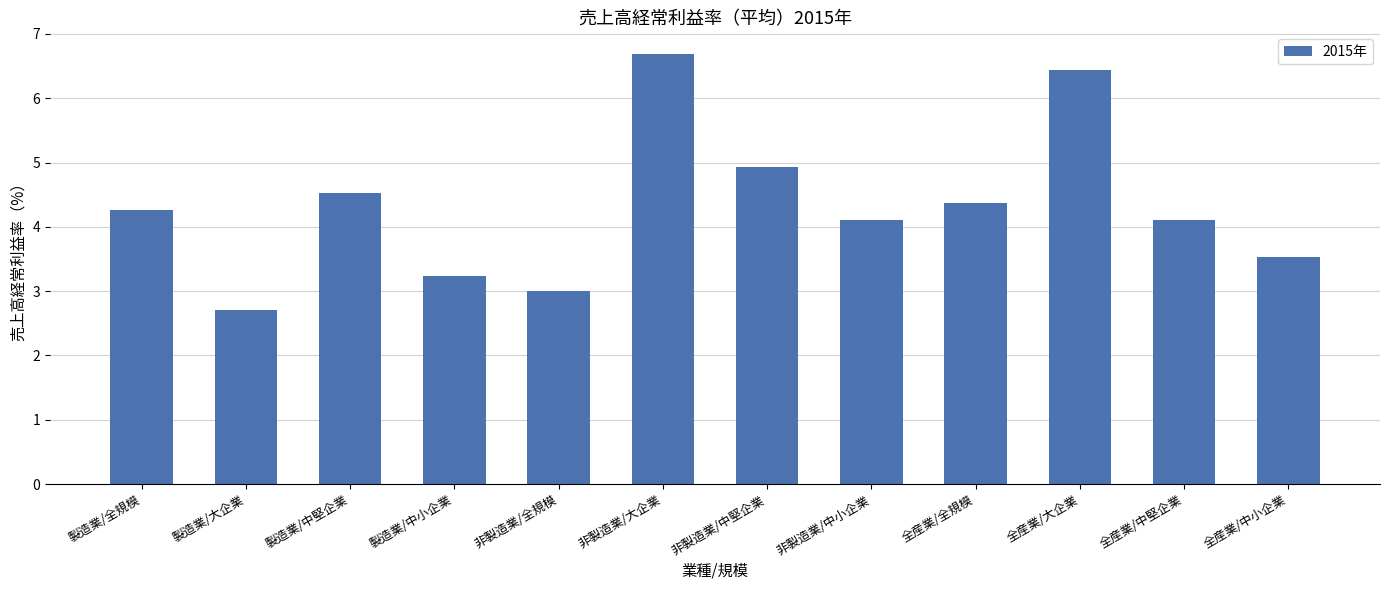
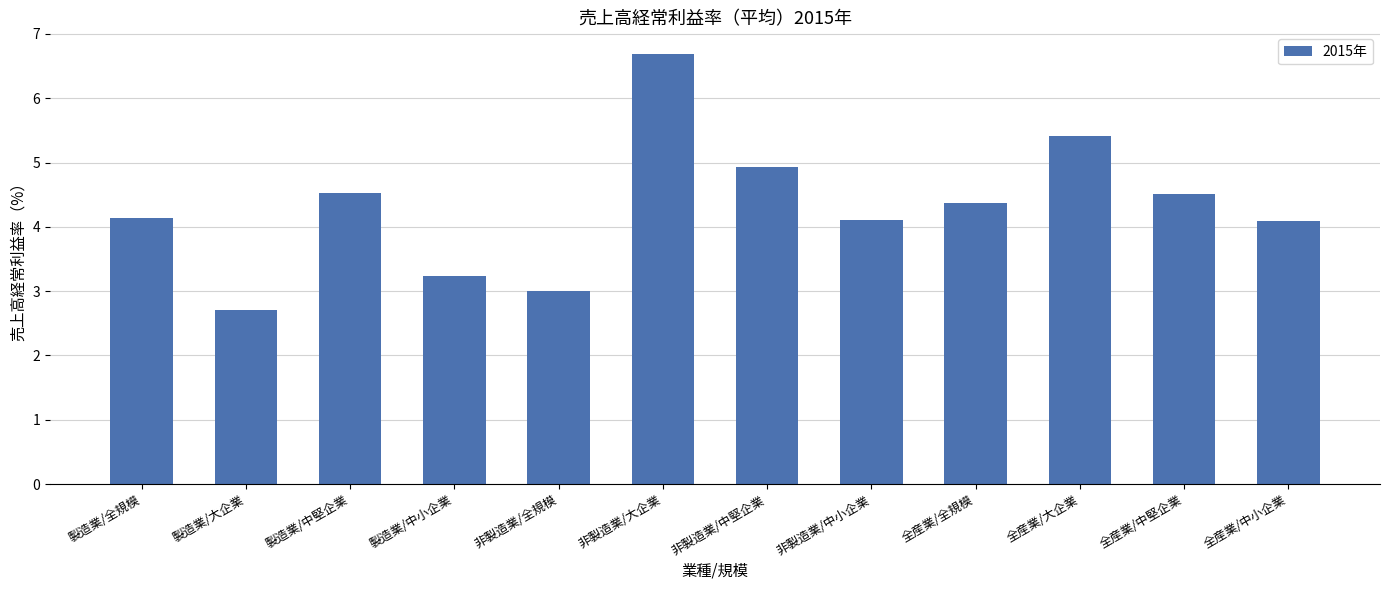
  {
-   "製造業/全規模": 4.3,
+   "製造業/全規模": 4.1,
    "製造業/大企業": 2.7,
    "製造業/中堅企業": 4.5,
    "製造業/中小企業": 3.2,
    "非製造業/全規模": 3.0,
    "非製造業/大企業": 6.7,
    "非製造業/中堅企業": 4.9,
    "非製造業/中小企業": 4.1,
    "全産業/全規模": 4.4,
-   "全産業/大企業": 6.4,
-   "全産業/中堅企業": 4.1,
-   "全産業/中小企業": 3.5
+   "全産業/大企業": 5.4,
+   "全産業/中堅企業": 4.5,
+   "全産業/中小企業": 4.1
  }
